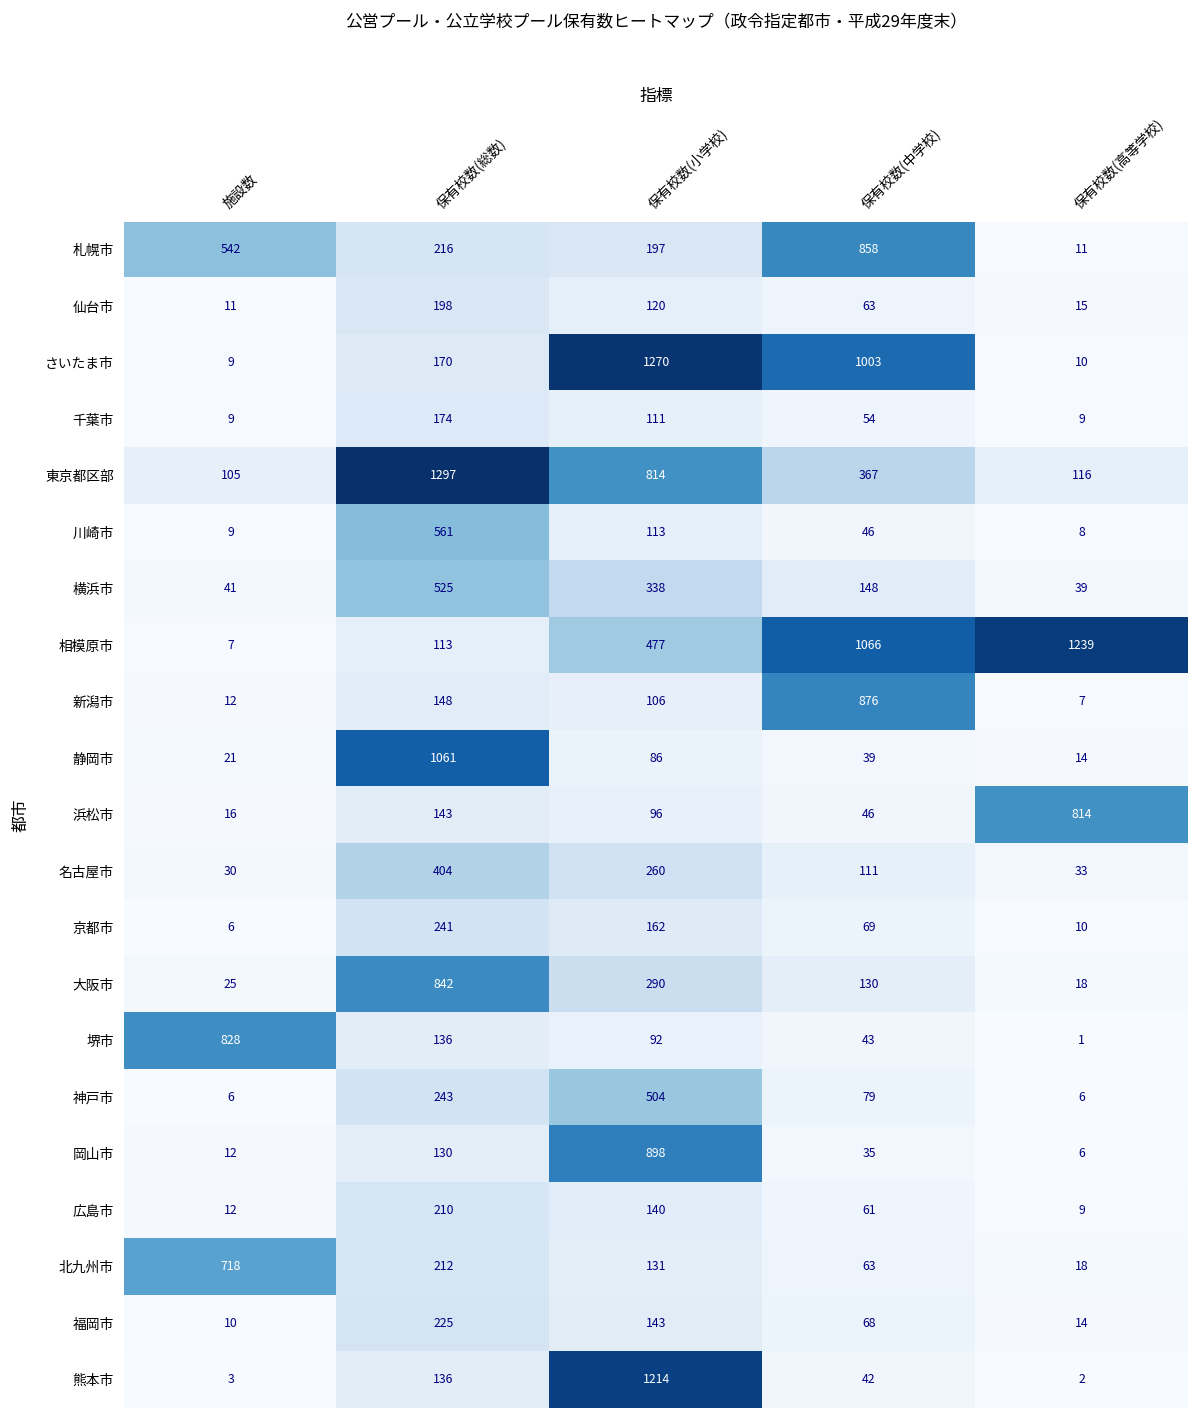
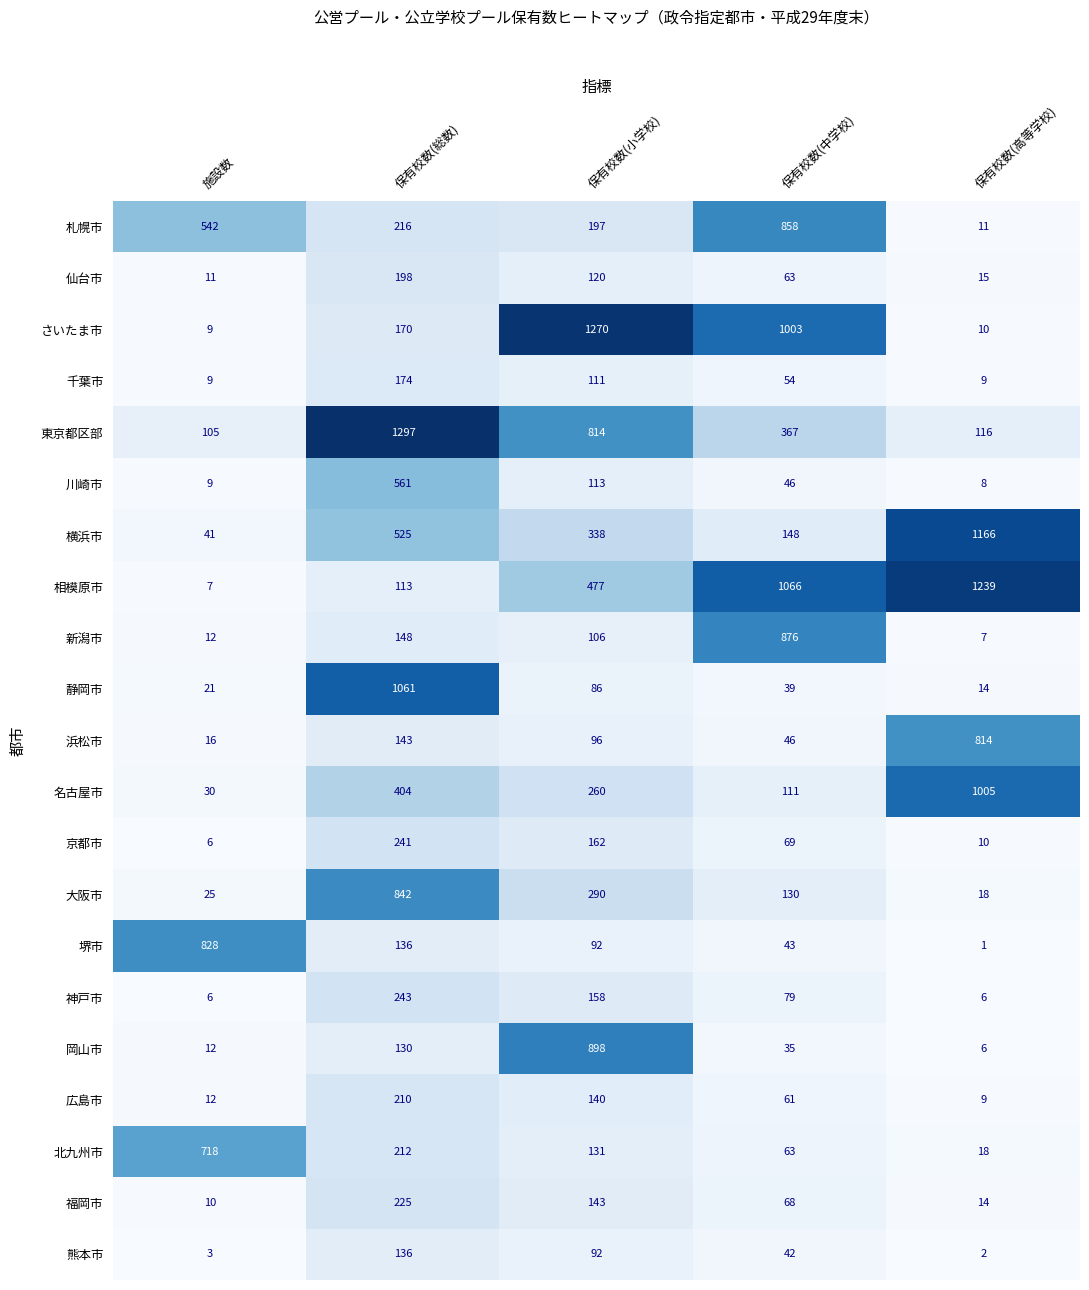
  {
    "札幌市": {
      "施設数": 542,
      "保有校数(総数)": 216,
      "保有校数(小学校)": 197,
      "保有校数(中学校)": 858,
      "保有校数(高等学校)": 11
    },
    "仙台市": {
      "施設数": 11,
      "保有校数(総数)": 198,
      "保有校数(小学校)": 120,
      "保有校数(中学校)": 63,
      "保有校数(高等学校)": 15
    },
    "さいたま市": {
      "施設数": 9,
      "保有校数(総数)": 170,
      "保有校数(小学校)": 1270,
      "保有校数(中学校)": 1003,
      "保有校数(高等学校)": 10
    },
    "千葉市": {
      "施設数": 9,
      "保有校数(総数)": 174,
      "保有校数(小学校)": 111,
      "保有校数(中学校)": 54,
      "保有校数(高等学校)": 9
    },
    "東京都区部": {
      "施設数": 105,
      "保有校数(総数)": 1297,
      "保有校数(小学校)": 814,
      "保有校数(中学校)": 367,
      "保有校数(高等学校)": 116
    },
    "川崎市": {
      "施設数": 9,
      "保有校数(総数)": 561,
      "保有校数(小学校)": 113,
      "保有校数(中学校)": 46,
      "保有校数(高等学校)": 8
    },
    "横浜市": {
      "施設数": 41,
      "保有校数(総数)": 525,
      "保有校数(小学校)": 338,
      "保有校数(中学校)": 148,
-     "保有校数(高等学校)": 39
+     "保有校数(高等学校)": 1166
    },
    "相模原市": {
      "施設数": 7,
      "保有校数(総数)": 113,
      "保有校数(小学校)": 477,
      "保有校数(中学校)": 1066,
      "保有校数(高等学校)": 1239
    },
    "新潟市": {
      "施設数": 12,
      "保有校数(総数)": 148,
      "保有校数(小学校)": 106,
      "保有校数(中学校)": 876,
      "保有校数(高等学校)": 7
    },
    "静岡市": {
      "施設数": 21,
      "保有校数(総数)": 1061,
      "保有校数(小学校)": 86,
      "保有校数(中学校)": 39,
      "保有校数(高等学校)": 14
    },
    "浜松市": {
      "施設数": 16,
      "保有校数(総数)": 143,
      "保有校数(小学校)": 96,
      "保有校数(中学校)": 46,
      "保有校数(高等学校)": 814
    },
    "名古屋市": {
      "施設数": 30,
      "保有校数(総数)": 404,
      "保有校数(小学校)": 260,
      "保有校数(中学校)": 111,
-     "保有校数(高等学校)": 33
+     "保有校数(高等学校)": 1005
    },
    "京都市": {
      "施設数": 6,
      "保有校数(総数)": 241,
      "保有校数(小学校)": 162,
      "保有校数(中学校)": 69,
      "保有校数(高等学校)": 10
    },
    "大阪市": {
      "施設数": 25,
      "保有校数(総数)": 842,
      "保有校数(小学校)": 290,
      "保有校数(中学校)": 130,
      "保有校数(高等学校)": 18
    },
    "堺市": {
      "施設数": 828,
      "保有校数(総数)": 136,
      "保有校数(小学校)": 92,
      "保有校数(中学校)": 43,
      "保有校数(高等学校)": 1
    },
    "神戸市": {
      "施設数": 6,
      "保有校数(総数)": 243,
-     "保有校数(小学校)": 504,
+     "保有校数(小学校)": 158,
      "保有校数(中学校)": 79,
      "保有校数(高等学校)": 6
    },
    "岡山市": {
      "施設数": 12,
      "保有校数(総数)": 130,
      "保有校数(小学校)": 898,
      "保有校数(中学校)": 35,
      "保有校数(高等学校)": 6
    },
    "広島市": {
      "施設数": 12,
      "保有校数(総数)": 210,
      "保有校数(小学校)": 140,
      "保有校数(中学校)": 61,
      "保有校数(高等学校)": 9
    },
    "北九州市": {
      "施設数": 718,
      "保有校数(総数)": 212,
      "保有校数(小学校)": 131,
      "保有校数(中学校)": 63,
      "保有校数(高等学校)": 18
    },
    "福岡市": {
      "施設数": 10,
      "保有校数(総数)": 225,
      "保有校数(小学校)": 143,
      "保有校数(中学校)": 68,
      "保有校数(高等学校)": 14
    },
    "熊本市": {
      "施設数": 3,
      "保有校数(総数)": 136,
-     "保有校数(小学校)": 1214,
+     "保有校数(小学校)": 92,
      "保有校数(中学校)": 42,
      "保有校数(高等学校)": 2
    }
  }
